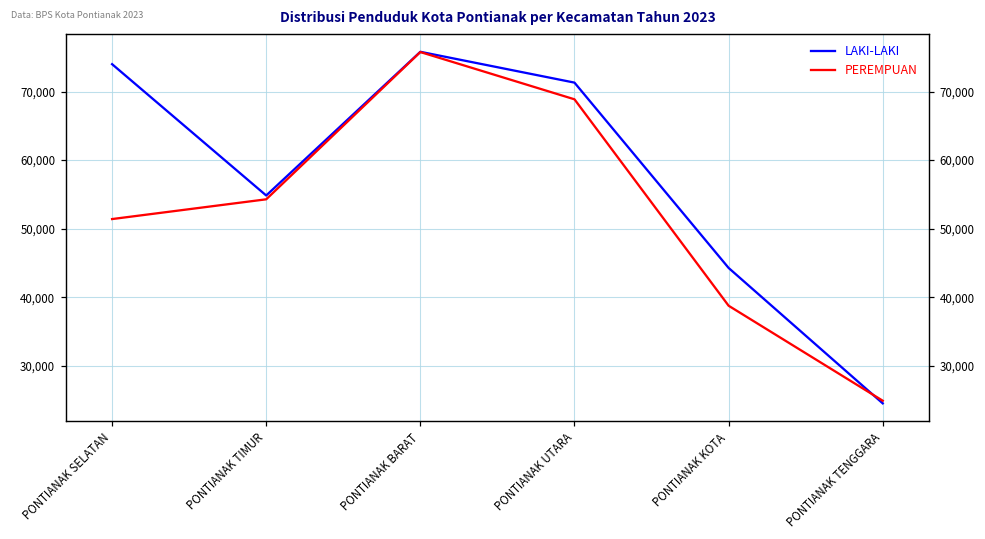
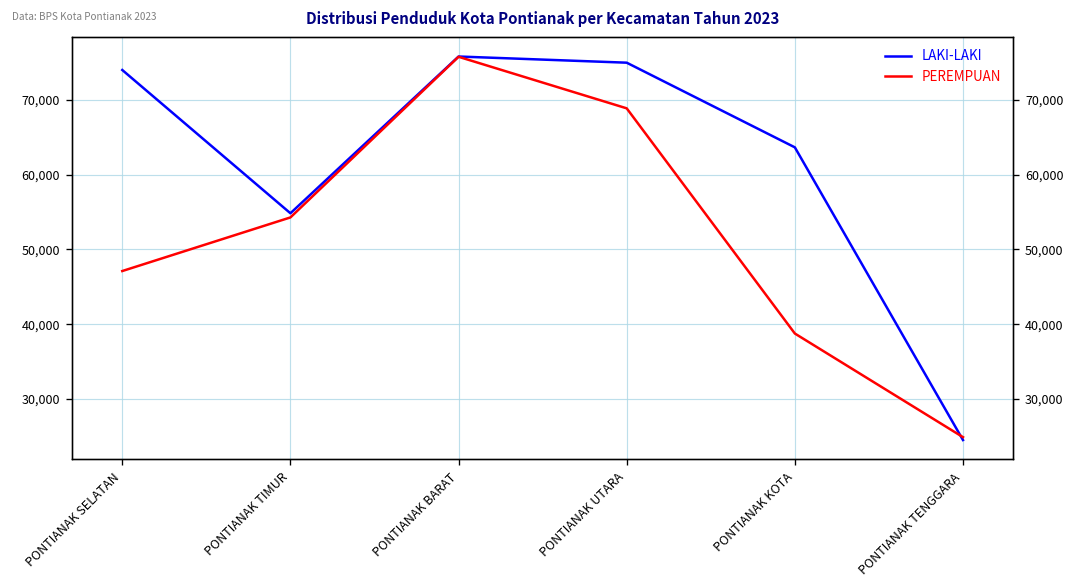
  {
    "LAKI-LAKI": {
      "PONTIANAK SELATAN": "74,000",
      "PONTIANAK TIMUR": "55,000",
-     "PONTIANAK UTARA": "71,000",
-     "PONTIANAK KOTA": "44,000"
+     "PONTIANAK UTARA": "75,000",
+     "PONTIANAK KOTA": "64,000"
    },
    "PEREMPUAN": {
-     "PONTIANAK SELATAN": "51,000",
+     "PONTIANAK SELATAN": "47,000",
      "PONTIANAK TIMUR": "54,000",
      "PONTIANAK UTARA": "69,000",
      "PONTIANAK KOTA": "39,000"
    }
  }
